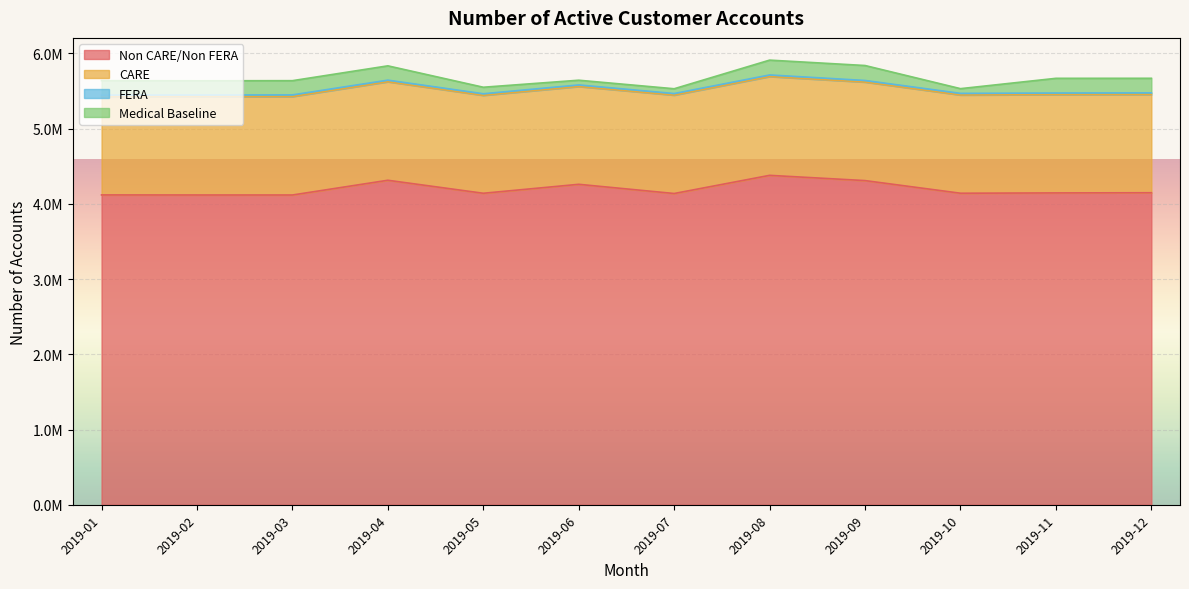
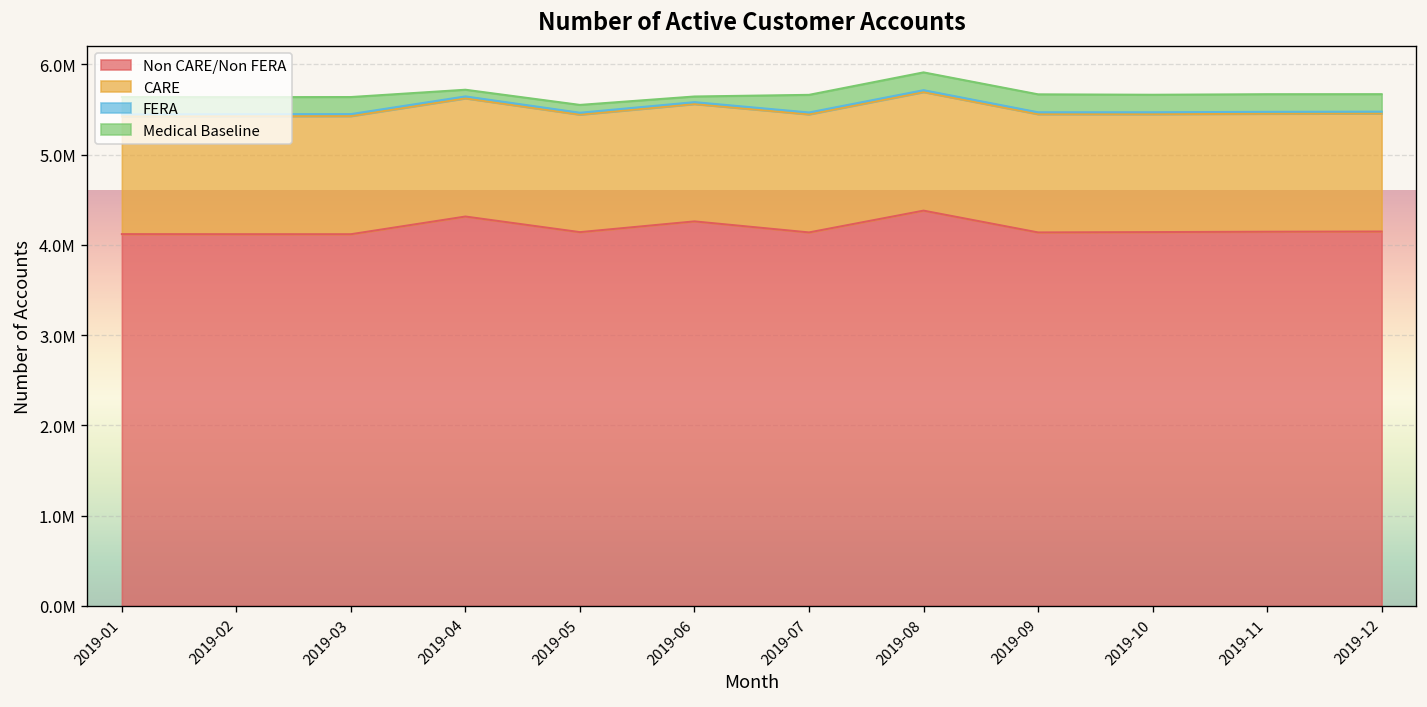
  {
    "Non CARE/Non FERA": {
      "2019-01": 4100000,
      "2019-02": 4100000,
      "2019-03": 4100000,
      "2019-04": 4300000,
      "2019-05": 4100000,
      "2019-06": 4300000,
      "2019-07": 4100000,
      "2019-08": 4400000,
-     "2019-09": 4300000,
+     "2019-09": 4100000,
      "2019-10": 4100000,
      "2019-11": 4100000,
      "2019-12": 4100000
    },
    "Medical Baseline": {
      "2019-03": 200000,
-     "2019-04": 200000,
+     "2019-04": 100000,
      "2019-05": 100000,
      "2019-06": 100000,
-     "2019-07": 100000,
+     "2019-07": 200000,
      "2019-08": 200000,
      "2019-09": 200000,
-     "2019-10": 100000,
+     "2019-10": 200000,
      "2019-11": 200000,
      "2019-12": 200000
    }
  }
